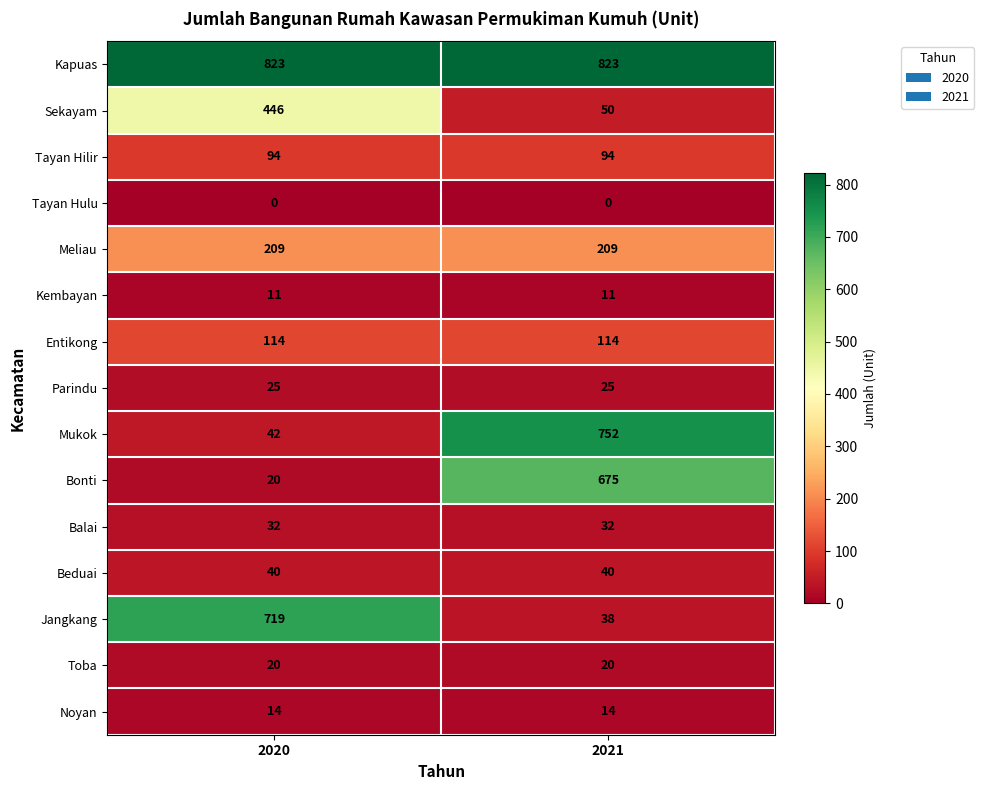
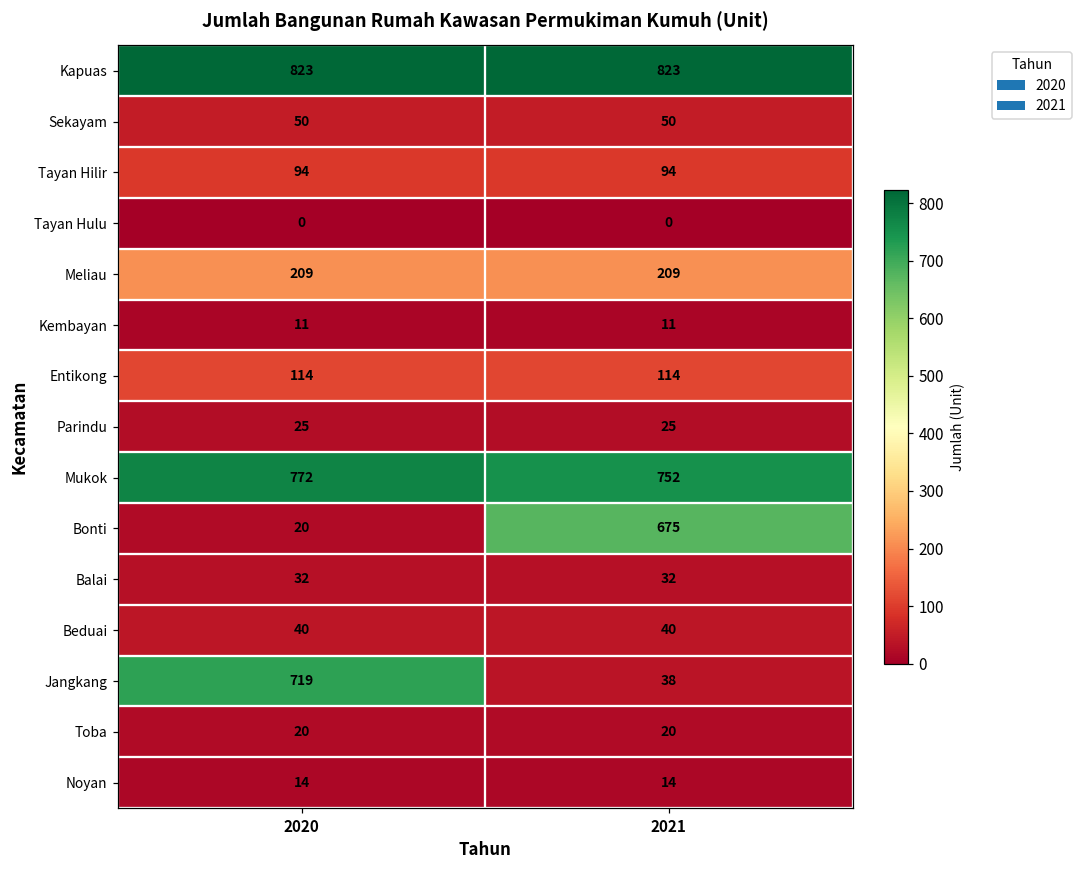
  {
    "Kapuas": {
      "2020": 823,
      "2021": 823
    },
    "Sekayam": {
-     "2020": 446,
+     "2020": 50,
      "2021": 50
    },
    "Tayan Hilir": {
      "2020": 94,
      "2021": 94
    },
    "Tayan Hulu": {
      "2020": 0,
      "2021": 0
    },
    "Meliau": {
      "2020": 209,
      "2021": 209
    },
    "Kembayan": {
      "2020": 11,
      "2021": 11
    },
    "Entikong": {
      "2020": 114,
      "2021": 114
    },
    "Parindu": {
      "2020": 25,
      "2021": 25
    },
    "Mukok": {
-     "2020": 42,
+     "2020": 772,
      "2021": 752
    },
    "Bonti": {
      "2020": 20,
      "2021": 675
    },
    "Balai": {
      "2020": 32,
      "2021": 32
    },
    "Beduai": {
      "2020": 40,
      "2021": 40
    },
    "Jangkang": {
      "2020": 719,
      "2021": 38
    },
    "Toba": {
      "2020": 20,
      "2021": 20
    },
    "Noyan": {
      "2020": 14,
      "2021": 14
    }
  }
